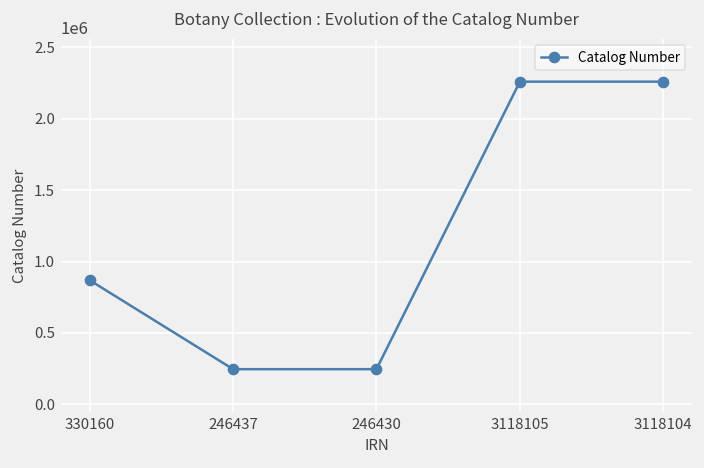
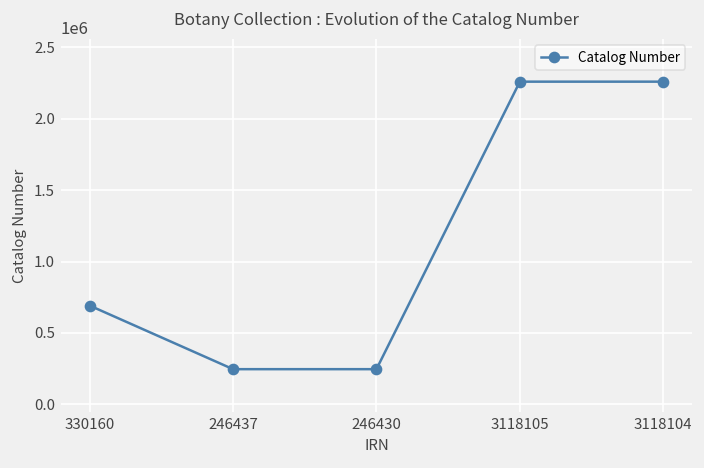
  {
-   "330160": 870000,
+   "330160": 690000,
    "246437": 250000,
    "246430": 250000,
    "3118105": 2260000,
    "3118104": 2260000
  }
